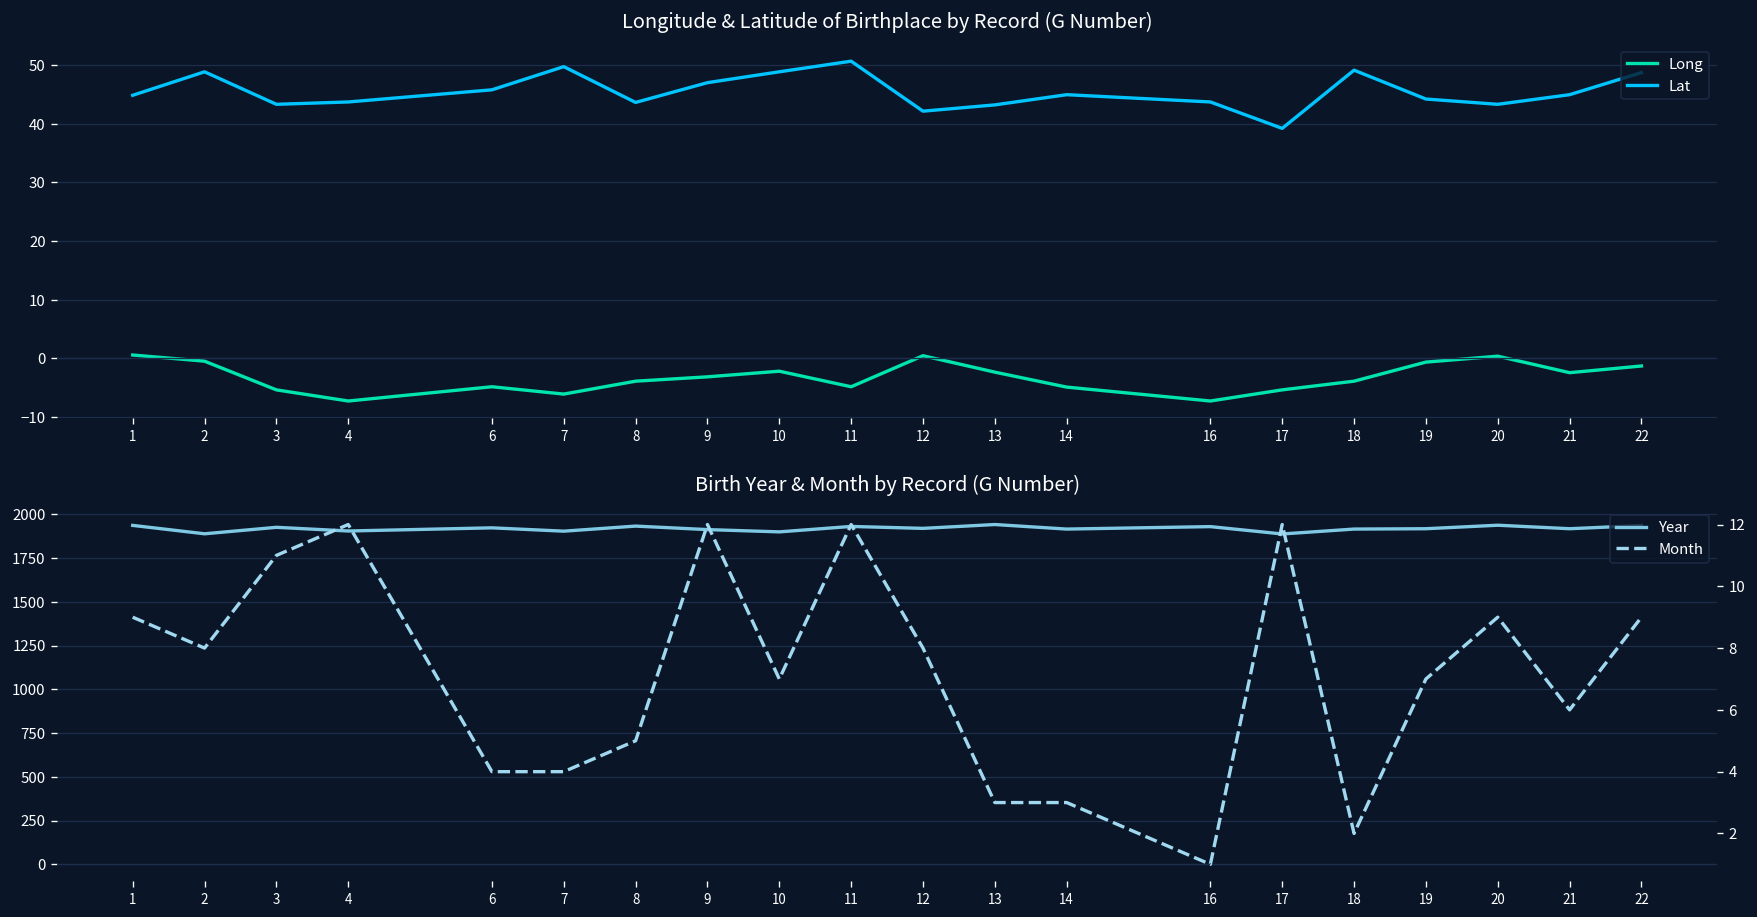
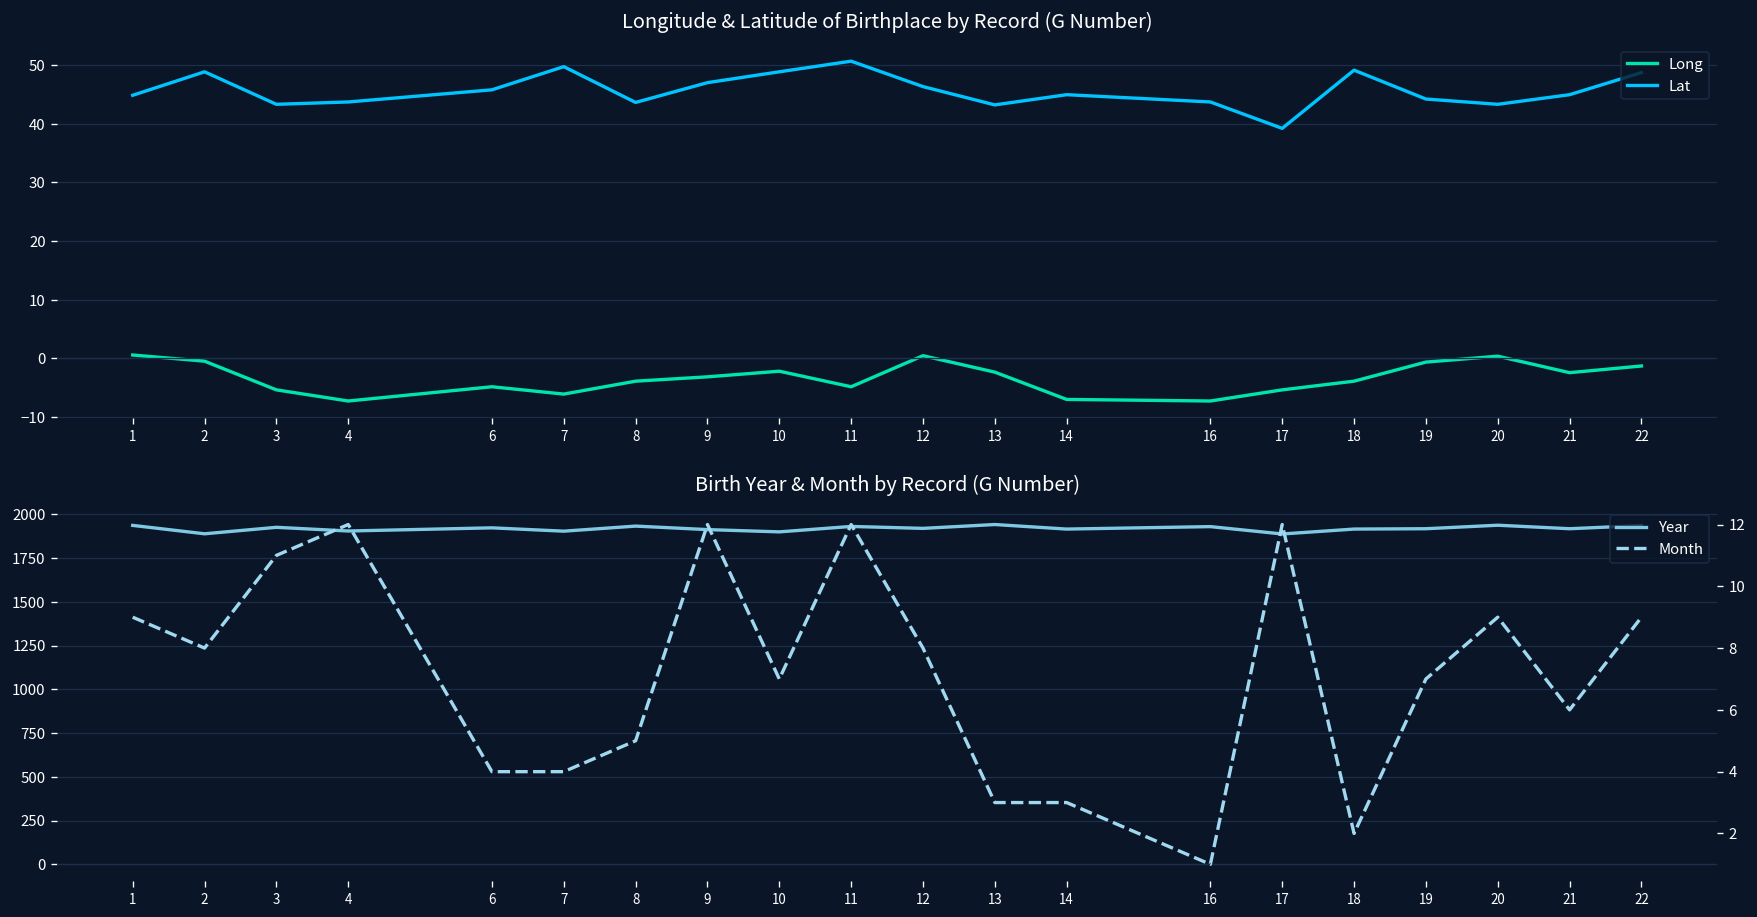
  {
    "Longitude & Latitude of Birthplace by Record (G Number)": {
      "Long": {
        "1": 1,
        "2": 0,
        "3": -5,
        "4": -7,
        "6": -5,
        "7": -6,
        "8": -4,
        "9": -3,
        "10": -2,
        "11": -5,
        "12": 0,
        "13": -2,
-       "14": -5,
+       "14": -7,
        "16": -7,
        "17": -5,
        "18": -4,
        "19": -1,
        "20": 0,
        "21": -2,
        "22": -1
      },
      "Lat": {
        "1": 45,
        "2": 49,
        "3": 43,
        "4": 44,
        "6": 46,
        "7": 50,
        "8": 44,
        "9": 47,
        "10": 49,
        "11": 51,
-       "12": 42,
+       "12": 46,
        "13": 43,
        "14": 45,
        "16": 44,
        "17": 39,
        "18": 49,
        "19": 44,
        "20": 43,
        "21": 45
      }
    }
  }
